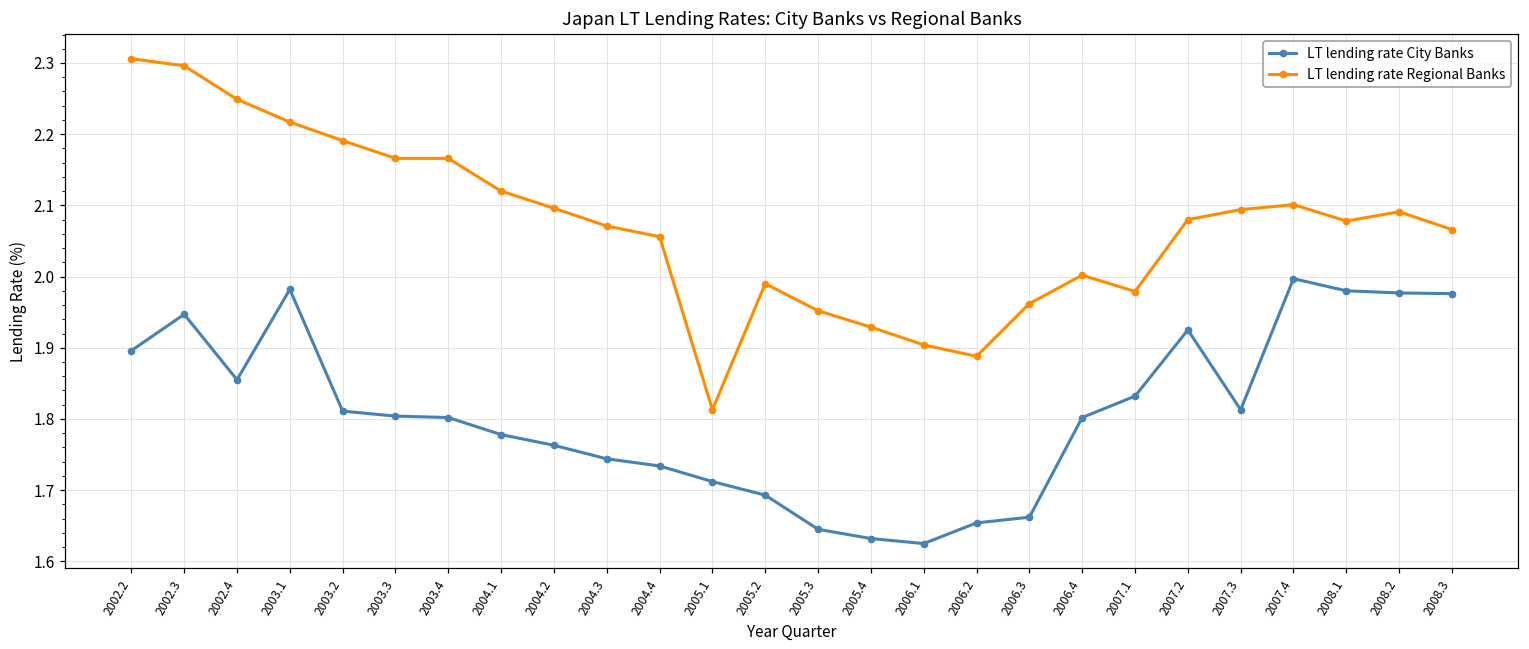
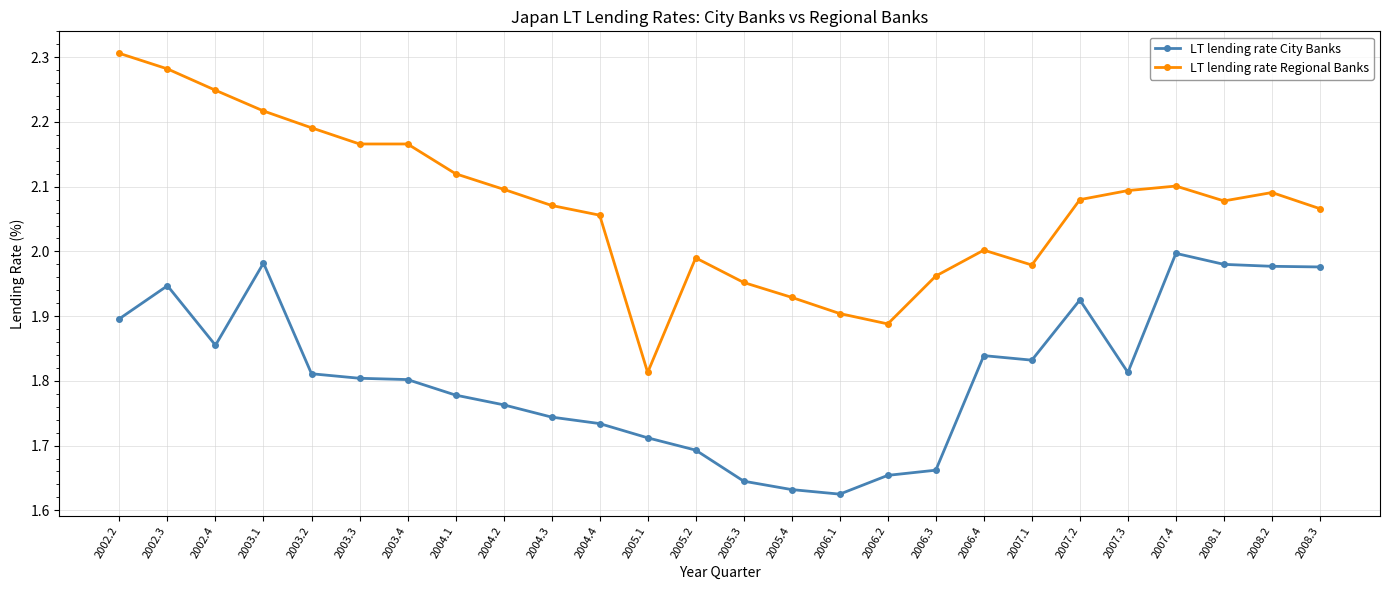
  {
    "LT lending rate City Banks": {
      "2002.2": 1.90,
      "2002.3": 1.95,
      "2002.4": 1.86,
      "2003.1": 1.98,
      "2003.2": 1.81,
      "2003.3": 1.80,
      "2003.4": 1.80,
      "2004.1": 1.78,
      "2004.2": 1.76,
      "2004.3": 1.74,
      "2004.4": 1.73,
      "2005.1": 1.71,
      "2005.2": 1.69,
      "2005.3": 1.65,
      "2005.4": 1.63,
      "2006.1": 1.63,
      "2006.2": 1.65,
      "2006.3": 1.66,
-     "2006.4": 1.80,
+     "2006.4": 1.84,
      "2007.1": 1.83,
      "2007.2": 1.93,
      "2007.3": 1.81,
      "2007.4": 2.00,
      "2008.1": 1.98,
      "2008.2": 1.98,
      "2008.3": 1.98
    },
    "LT lending rate Regional Banks": {
      "2002.2": 2.31,
-     "2002.3": 2.30,
+     "2002.3": 2.28,
      "2002.4": 2.25,
      "2003.1": 2.22,
      "2003.2": 2.19,
      "2003.3": 2.17,
      "2003.4": 2.17,
      "2004.1": 2.12,
      "2004.2": 2.10,
      "2004.3": 2.07,
      "2004.4": 2.06,
      "2005.1": 1.81,
      "2005.2": 1.99,
      "2005.3": 1.95,
      "2005.4": 1.93,
      "2006.1": 1.90,
      "2006.2": 1.89,
      "2006.3": 1.96,
      "2006.4": 2.00,
      "2007.1": 1.98,
      "2007.2": 2.08,
      "2007.3": 2.09,
      "2007.4": 2.10,
      "2008.1": 2.08,
      "2008.2": 2.09,
      "2008.3": 2.07
    }
  }
